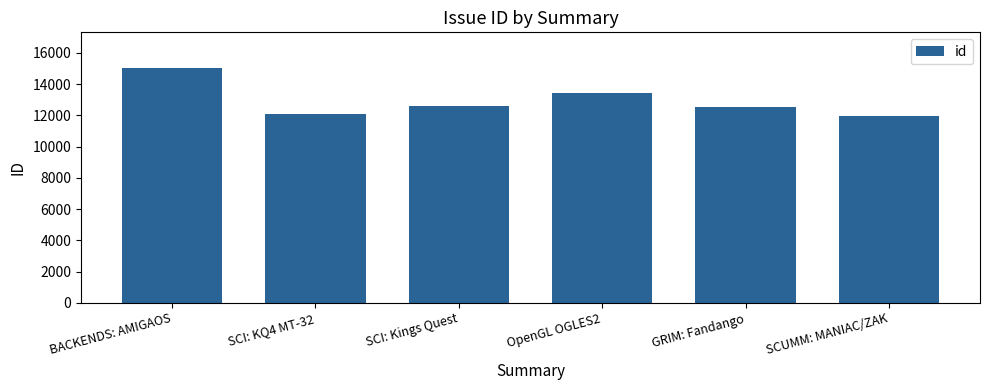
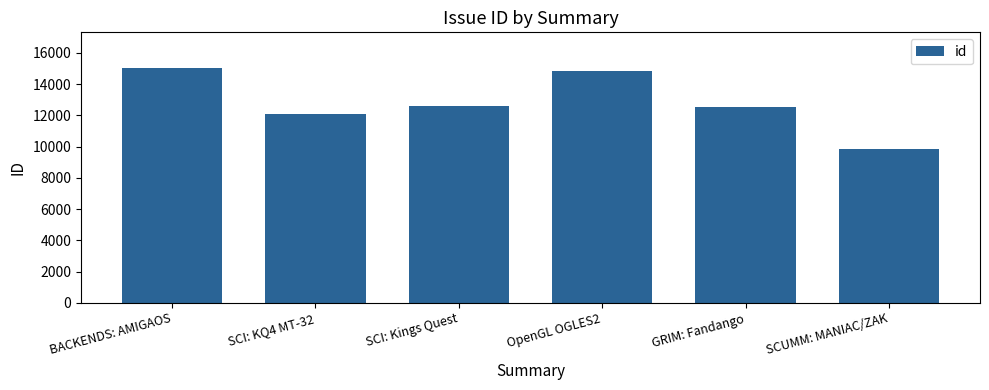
  {
    "BACKENDS: AMIGAOS": 15100,
    "SCI: KQ4 MT-32": 12100,
    "SCI: Kings Quest": 12600,
-   "OpenGL OGLES2": 13400,
+   "OpenGL OGLES2": 14800,
    "GRIM: Fandango": 12500,
-   "SCUMM: MANIAC/ZAK": 12000
+   "SCUMM: MANIAC/ZAK": 9900
  }
